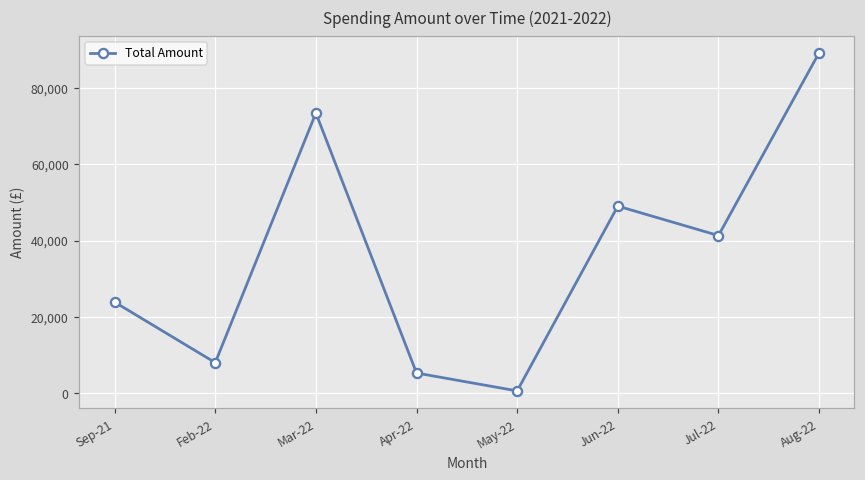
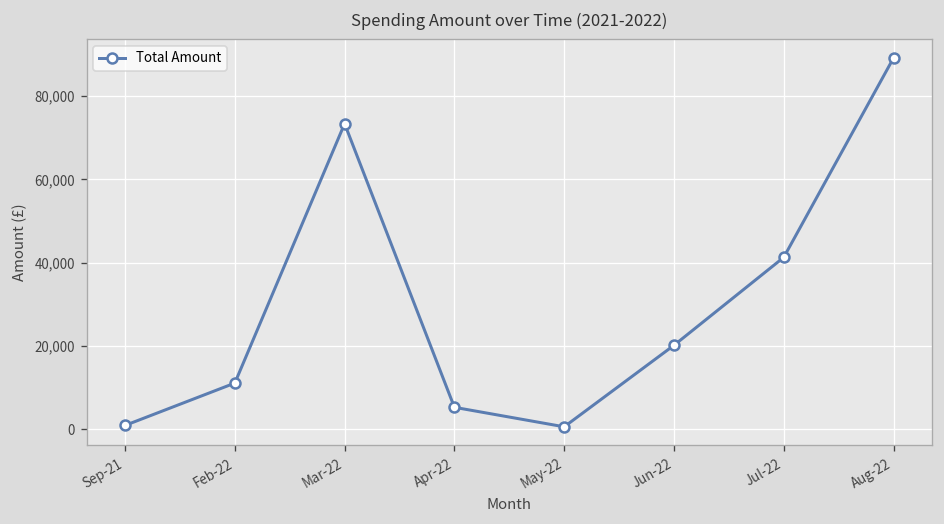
  {
-   "Sep-21": "24,000",
-   "Feb-22": "8,000",
+   "Sep-21": "1,000",
+   "Feb-22": "11,000",
    "Mar-22": "73,000",
    "Apr-22": "5,000",
    "May-22": "1,000",
-   "Jun-22": "49,000",
+   "Jun-22": "20,000",
    "Jul-22": "41,000",
    "Aug-22": "89,000"
  }
